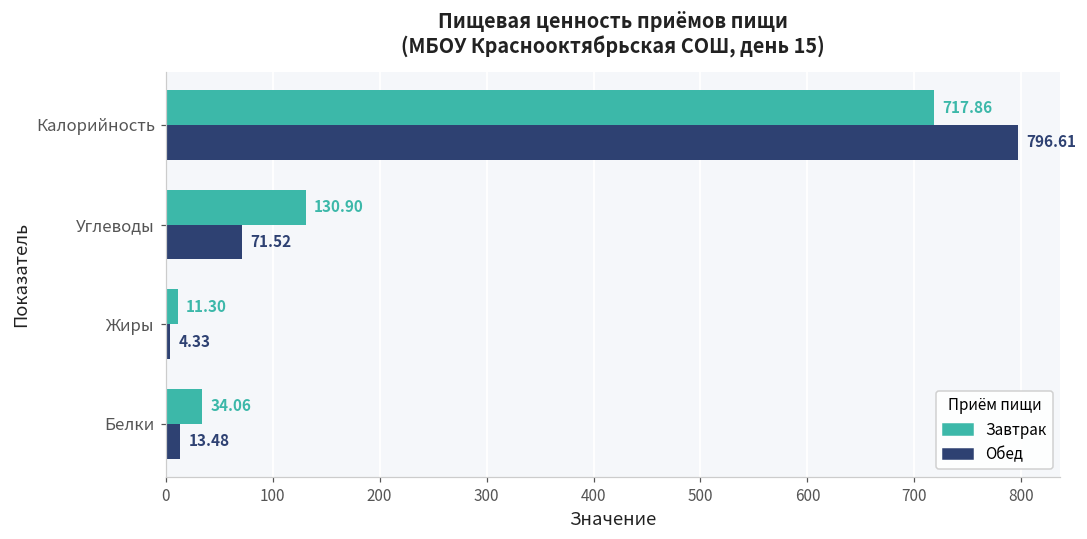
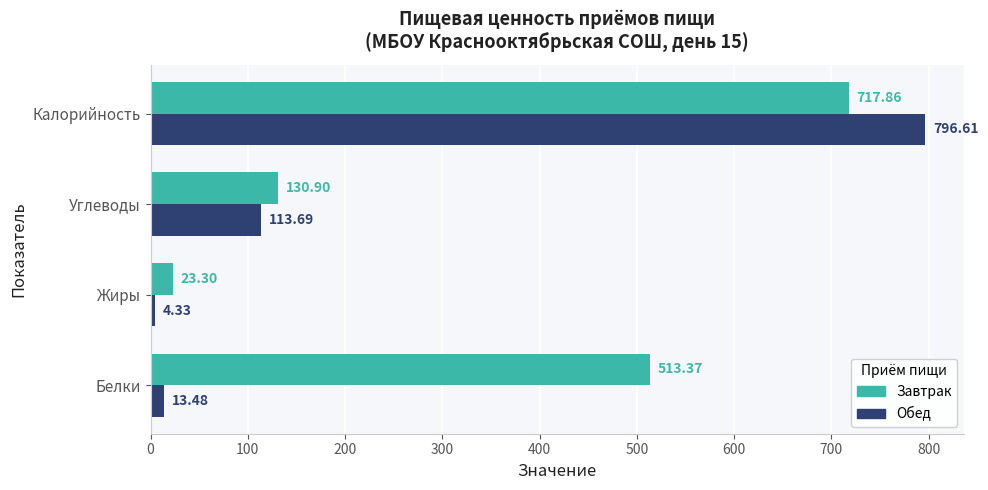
  {
    "Завтрак": {
      "Калорийность": 717.86,
      "Углеводы": 130.90,
-     "Жиры": 11.30,
-     "Белки": 34.06
+     "Жиры": 23.30,
+     "Белки": 513.37
    },
    "Обед": {
      "Калорийность": 796.61,
-     "Углеводы": 71.52,
+     "Углеводы": 113.69,
      "Жиры": 4.33,
      "Белки": 13.48
    }
  }
